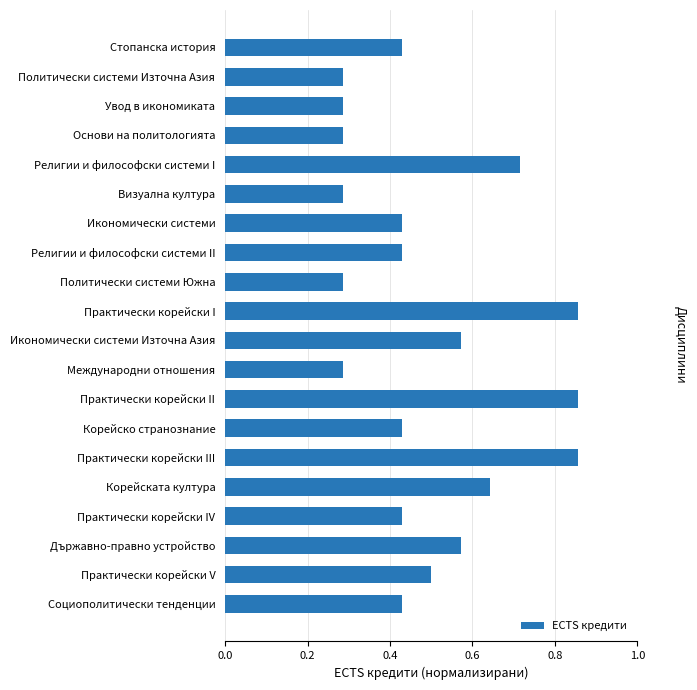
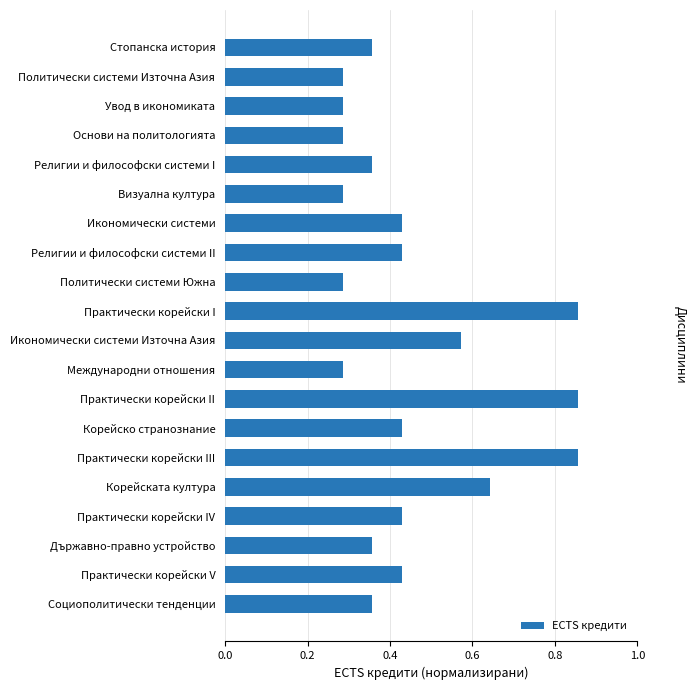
  {
-   "Стопанска история": 0.43,
+   "Стопанска история": 0.36,
    "Политически системи Източна Азия": 0.29,
    "Увод в икономиката": 0.29,
    "Основи на политологията": 0.29,
-   "Религии и философски системи I": 0.71,
+   "Религии и философски системи I": 0.36,
    "Визуална култура": 0.29,
    "Икономически системи": 0.43,
    "Религии и философски системи II": 0.43,
    "Политически системи Южна": 0.29,
    "Практически корейски I": 0.86,
    "Икономически системи Източна Азия": 0.57,
    "Международни отношения": 0.29,
    "Практически корейски II": 0.86,
    "Корейско странознание": 0.43,
    "Практически корейски III": 0.86,
    "Корейската култура": 0.64,
    "Практически корейски IV": 0.43,
-   "Държавно-правно устройство": 0.57,
-   "Практически корейски V": 0.50,
-   "Социополитически тенденции": 0.43
+   "Държавно-правно устройство": 0.36,
+   "Практически корейски V": 0.43,
+   "Социополитически тенденции": 0.36
  }
